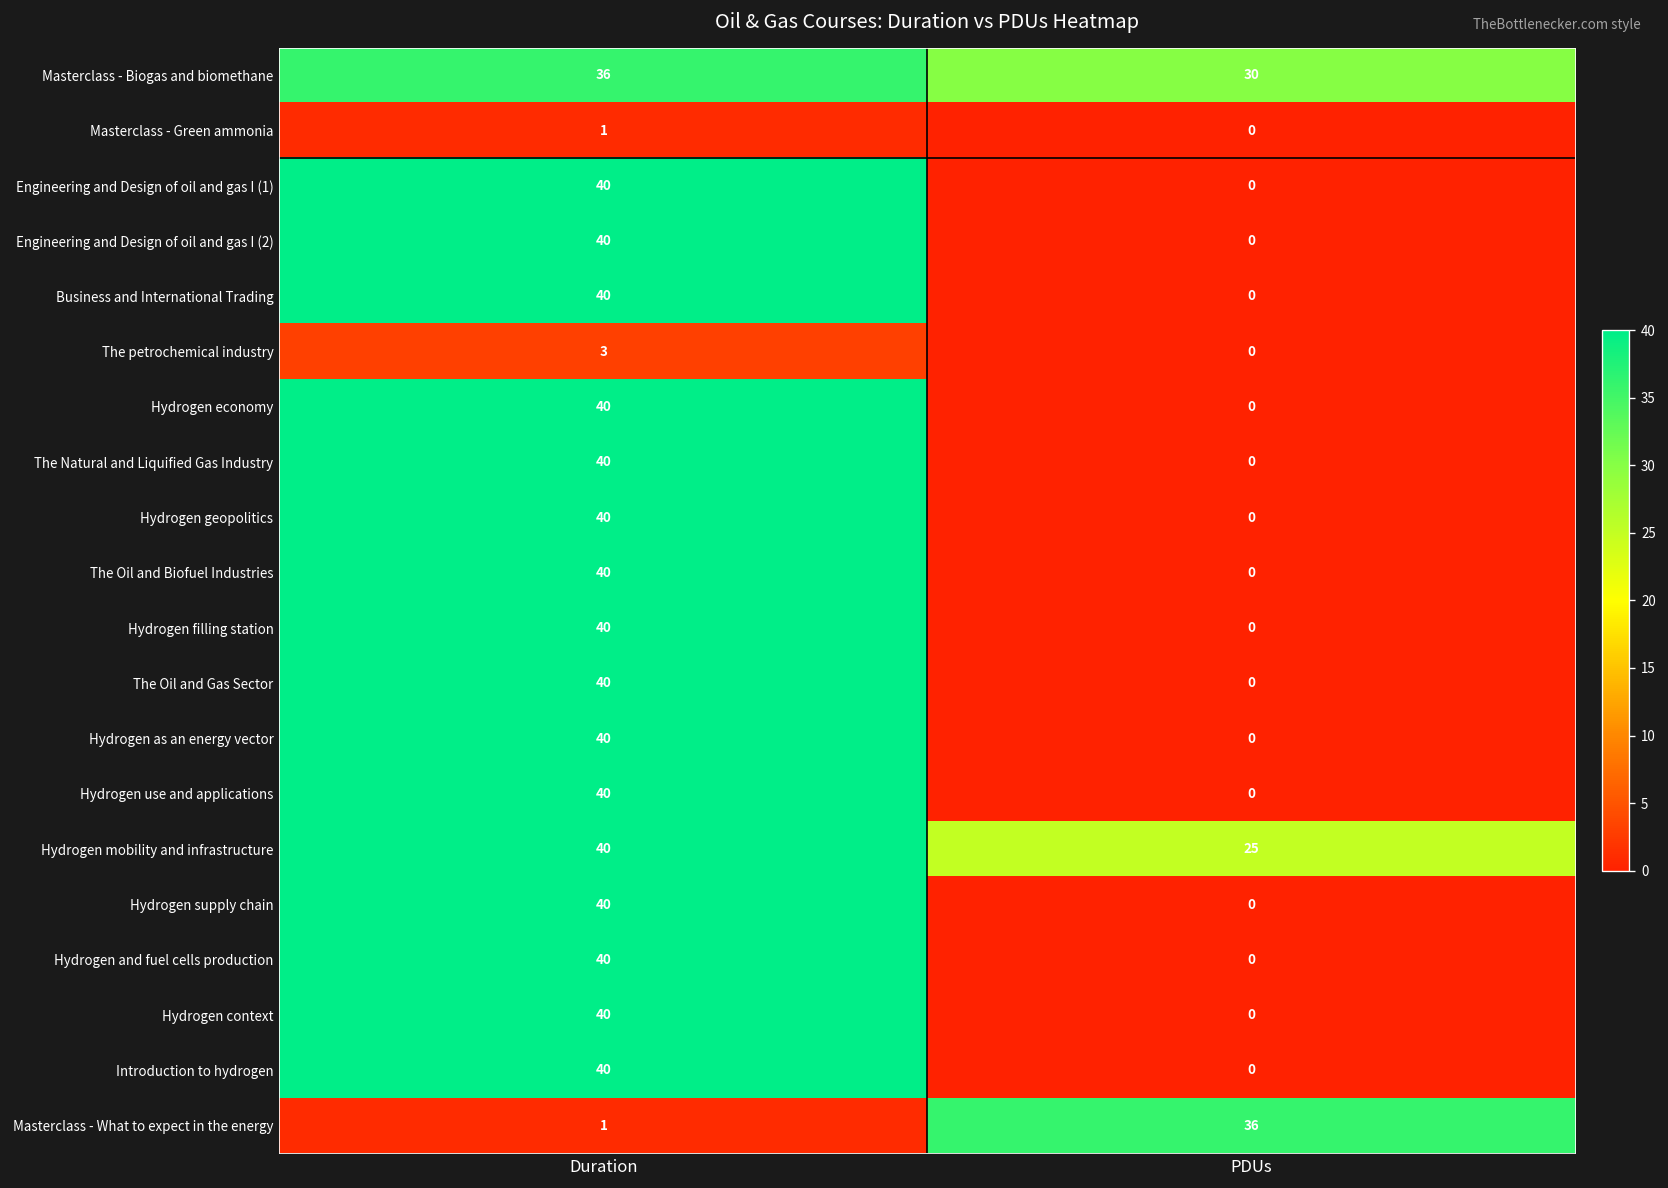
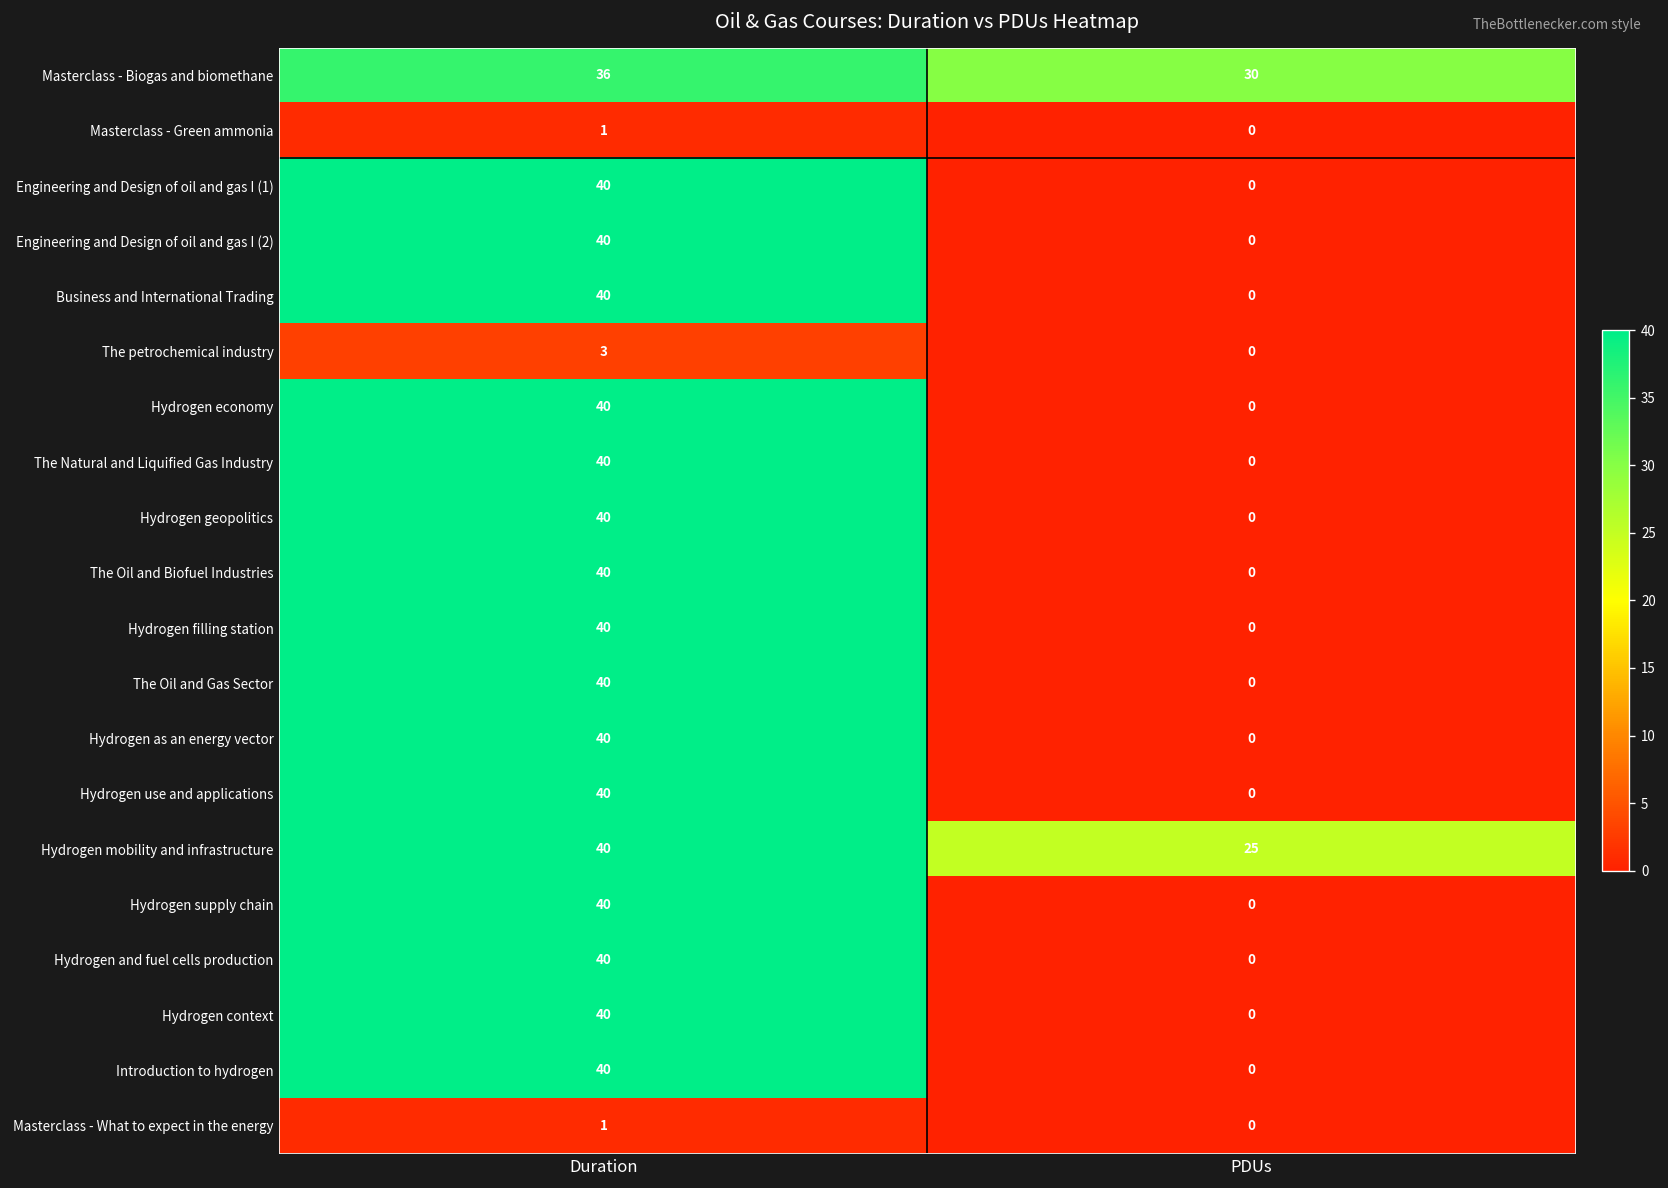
  {
    "Masterclass - Biogas and biomethane": {
      "Duration": 36,
      "PDUs": 30
    },
    "Masterclass - Green ammonia": {
      "Duration": 1,
      "PDUs": 0
    },
    "Engineering and Design of oil and gas I (1)": {
      "Duration": 40,
      "PDUs": 0
    },
    "Engineering and Design of oil and gas I (2)": {
      "Duration": 40,
      "PDUs": 0
    },
    "Business and International Trading": {
      "Duration": 40,
      "PDUs": 0
    },
    "The petrochemical industry": {
      "Duration": 3,
      "PDUs": 0
    },
    "Hydrogen economy": {
      "Duration": 40,
      "PDUs": 0
    },
    "The Natural and Liquified Gas Industry": {
      "Duration": 40,
      "PDUs": 0
    },
    "Hydrogen geopolitics": {
      "Duration": 40,
      "PDUs": 0
    },
    "The Oil and Biofuel Industries": {
      "Duration": 40,
      "PDUs": 0
    },
    "Hydrogen filling station": {
      "Duration": 40,
      "PDUs": 0
    },
    "The Oil and Gas Sector": {
      "Duration": 40,
      "PDUs": 0
    },
    "Hydrogen as an energy vector": {
      "Duration": 40,
      "PDUs": 0
    },
    "Hydrogen use and applications": {
      "Duration": 40,
      "PDUs": 0
    },
    "Hydrogen mobility and infrastructure": {
      "Duration": 40,
      "PDUs": 25
    },
    "Hydrogen supply chain": {
      "Duration": 40,
      "PDUs": 0
    },
    "Hydrogen and fuel cells production": {
      "Duration": 40,
      "PDUs": 0
    },
    "Hydrogen context": {
      "Duration": 40,
      "PDUs": 0
    },
    "Introduction to hydrogen": {
      "Duration": 40,
      "PDUs": 0
    },
    "Masterclass - What to expect in the energy": {
      "Duration": 1,
-     "PDUs": 36
+     "PDUs": 0
    }
  }
